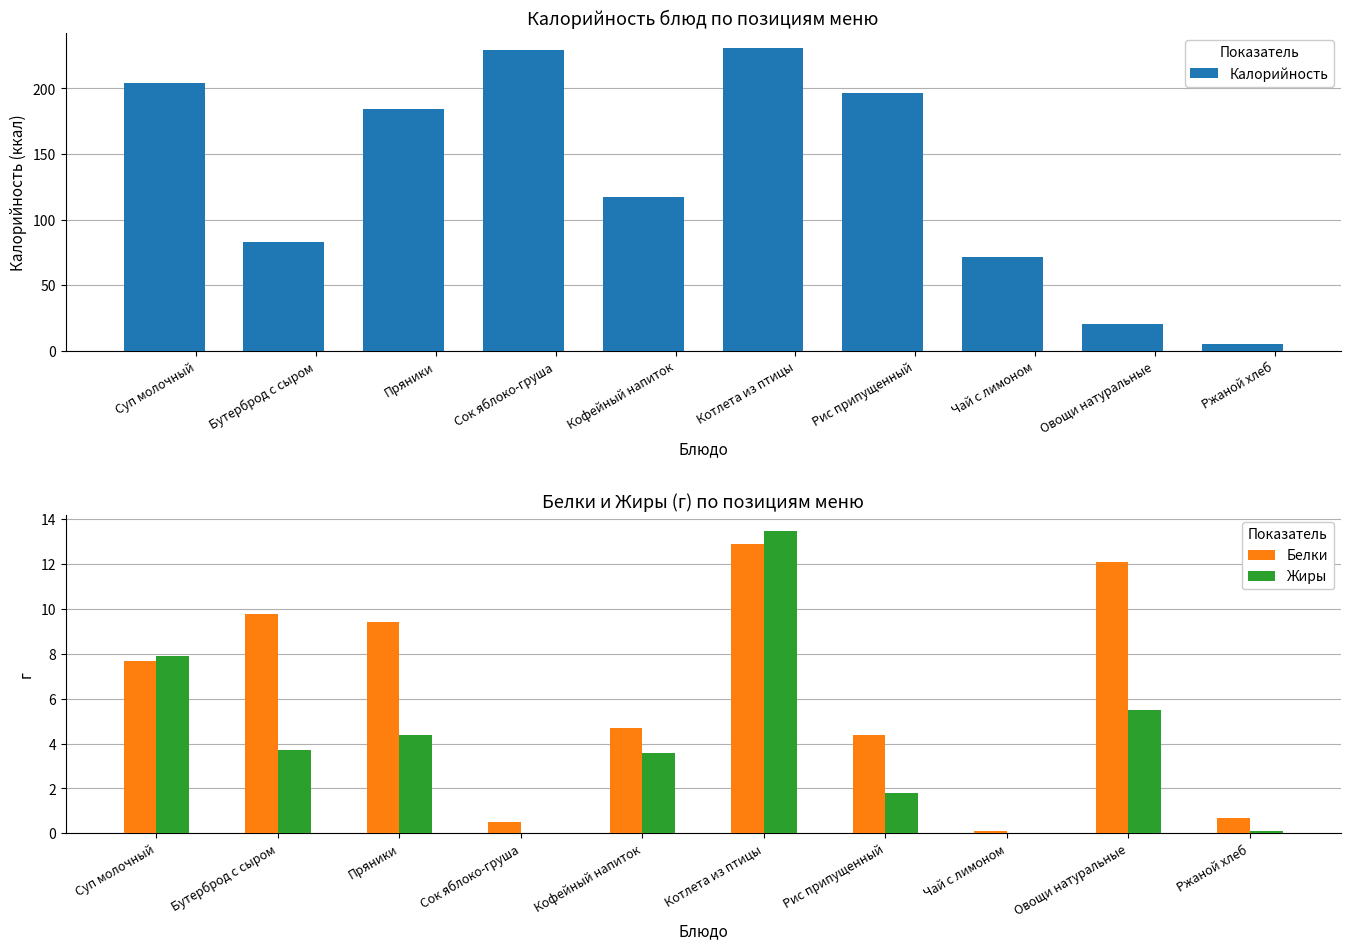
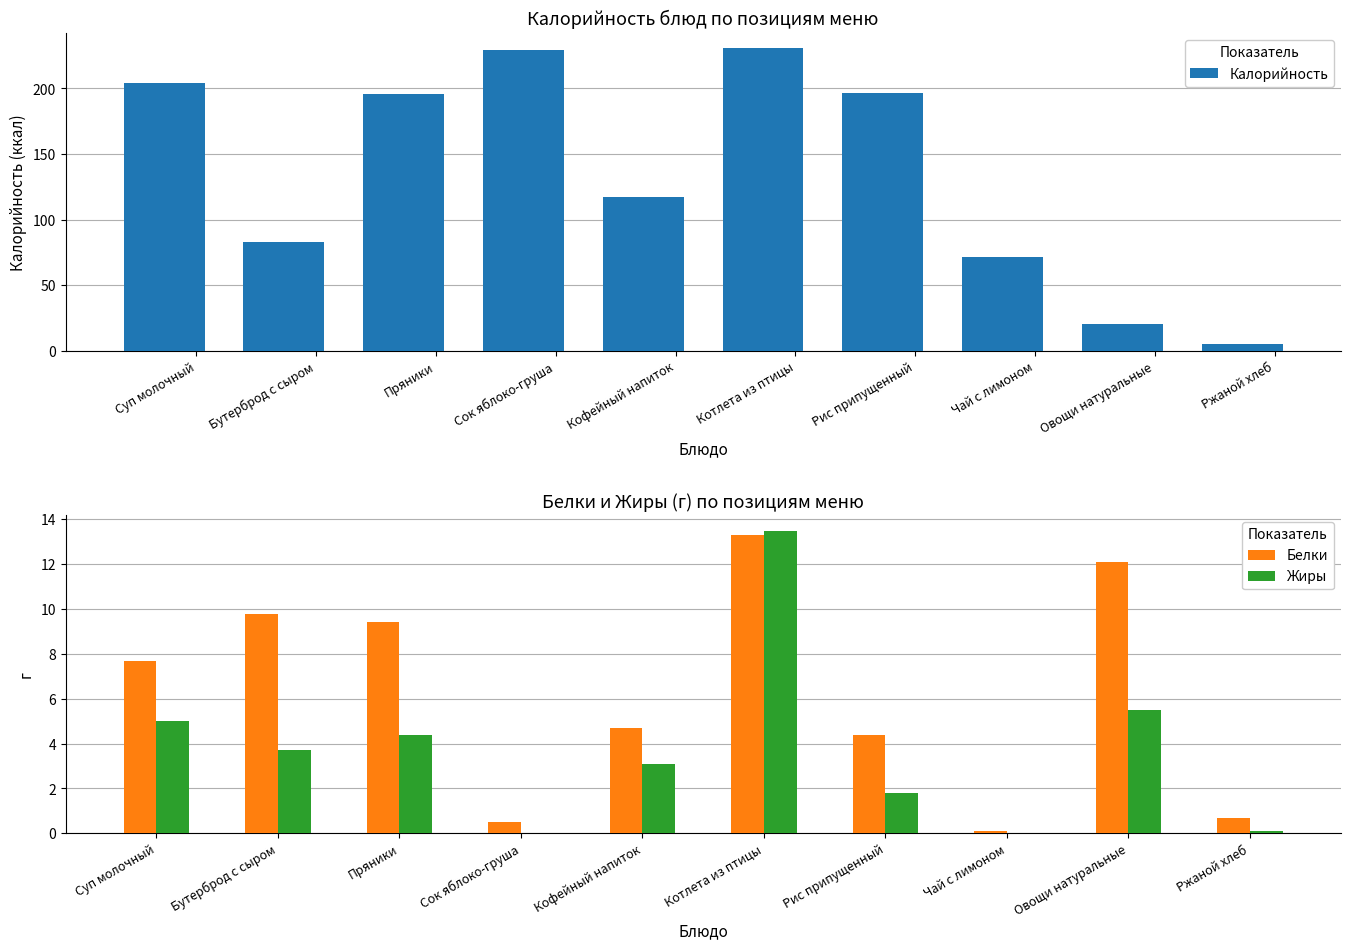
  {
    "Калорийность блюд по позициям меню": {
      "Суп молочный": 204,
      "Бутерброд с сыром": 83,
-     "Пряники": 184,
+     "Пряники": 196,
      "Сок яблоко-груша": 229,
      "Кофейный напиток": 117,
      "Котлета из птицы": 231,
      "Рис припущенный": 197,
      "Чай с лимоном": 72,
      "Овощи натуральные": 21,
      "Ржаной хлеб": 5
    },
    "Белки и Жиры (г) по позициям меню": {
      "Белки": {
        "Суп молочный": 7.7,
        "Бутерброд с сыром": 9.8,
        "Пряники": 9.4,
        "Сок яблоко-груша": 0.5,
        "Кофейный напиток": 4.7,
-       "Котлета из птицы": 12.9,
+       "Котлета из птицы": 13.3,
        "Рис припущенный": 4.4,
        "Овощи натуральные": 12.1,
        "Ржаной хлеб": 0.7
      },
      "Жиры": {
-       "Суп молочный": 7.9,
+       "Суп молочный": 5.0,
        "Бутерброд с сыром": 3.7,
        "Пряники": 4.4,
        "Сок яблоко-груша": 0.0,
-       "Кофейный напиток": 3.6,
+       "Кофейный напиток": 3.1,
        "Котлета из птицы": 13.5,
        "Рис припущенный": 1.8,
        "Чай с лимоном": 0.0,
        "Овощи натуральные": 5.5
      }
    }
  }
